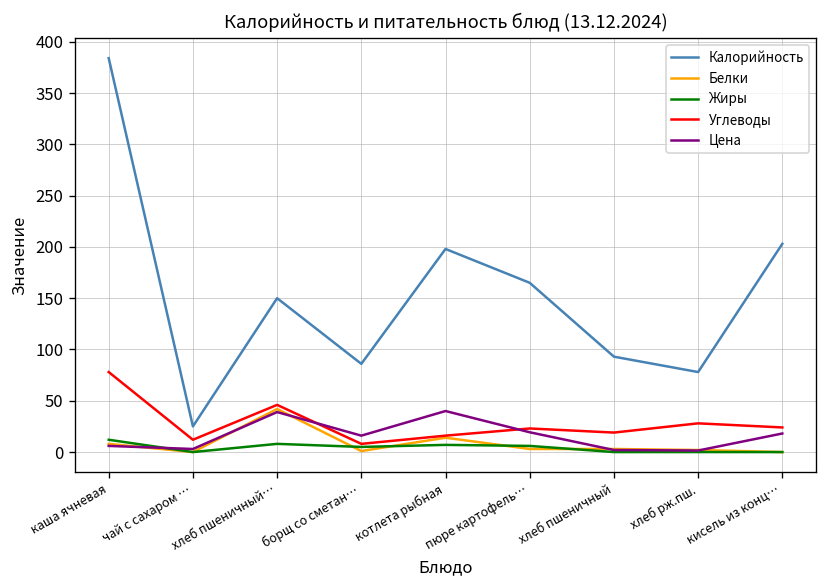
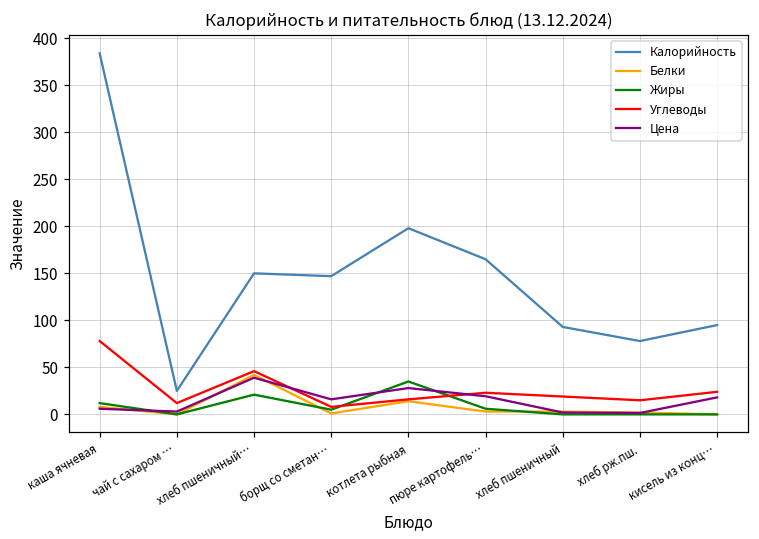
  {
    "Калорийность": {
      "каша ячневая": 380,
      "чай с сахаром …": 30,
      "хлеб пшеничный…": 150,
-     "борщ со сметан…": 90,
+     "борщ со сметан…": 150,
      "котлета рыбная": 200,
      "пюре картофель…": 170,
      "хлеб пшеничный": 90,
      "хлеб рж.пш.": 80,
-     "кисель из конц…": 200
+     "кисель из конц…": 100
    },
    "Белки": {
      "хлеб пшеничный…": 40,
      "борщ со сметан…": 0,
      "пюре картофель…": 0
    },
    "Жиры": {
      "каша ячневая": 10,
-     "хлеб пшеничный…": 10,
-     "котлета рыбная": 10,
+     "хлеб пшеничный…": 20,
+     "котлета рыбная": 40,
      "пюре картофель…": 10
    },
    "Углеводы": {
      "каша ячневая": 80,
      "чай с сахаром …": 10,
      "хлеб пшеничный…": 50,
      "пюре картофель…": 20,
      "хлеб пшеничный": 20,
-     "хлеб рж.пш.": 30,
+     "хлеб рж.пш.": 20,
      "кисель из конц…": 20
    },
    "Цена": {
      "хлеб пшеничный…": 40,
      "борщ со сметан…": 20,
-     "котлета рыбная": 40,
+     "котлета рыбная": 30,
      "пюре картофель…": 20,
      "кисель из конц…": 20
    }
  }
